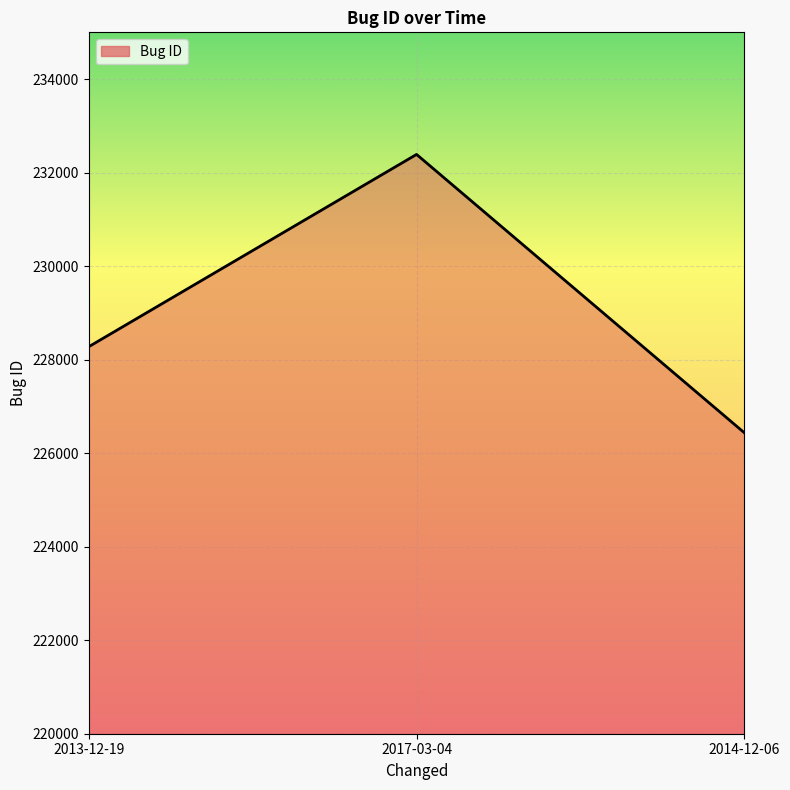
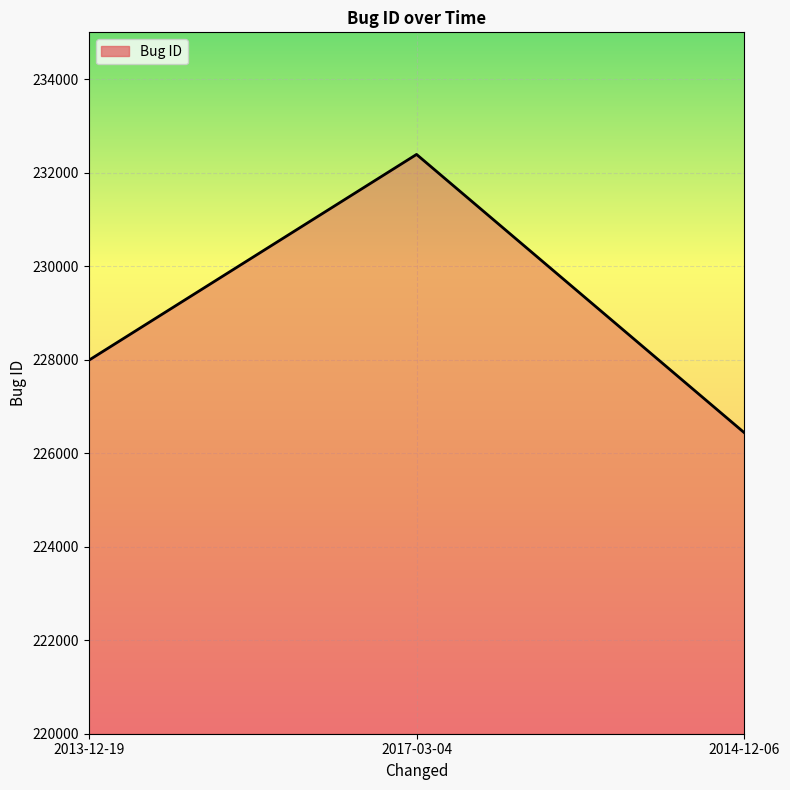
  {
-   "2013-12-19": 228300,
+   "2013-12-19": 228000,
    "2017-03-04": 232400,
    "2014-12-06": 226400
  }
